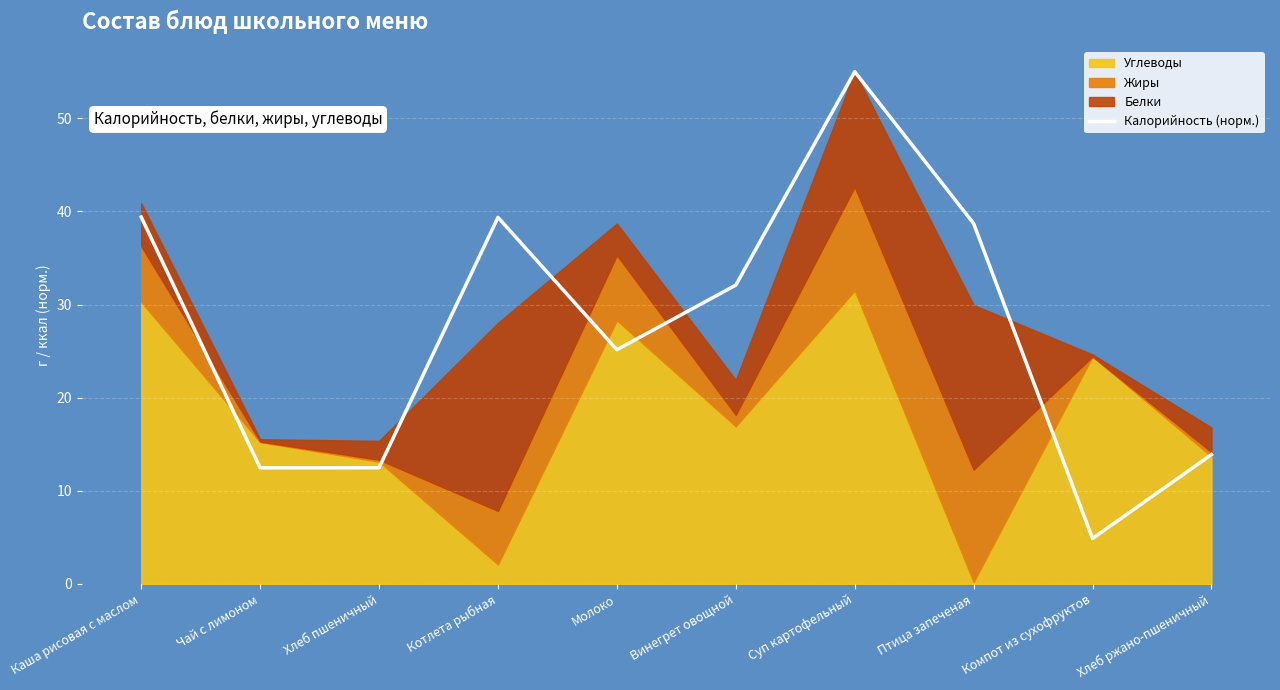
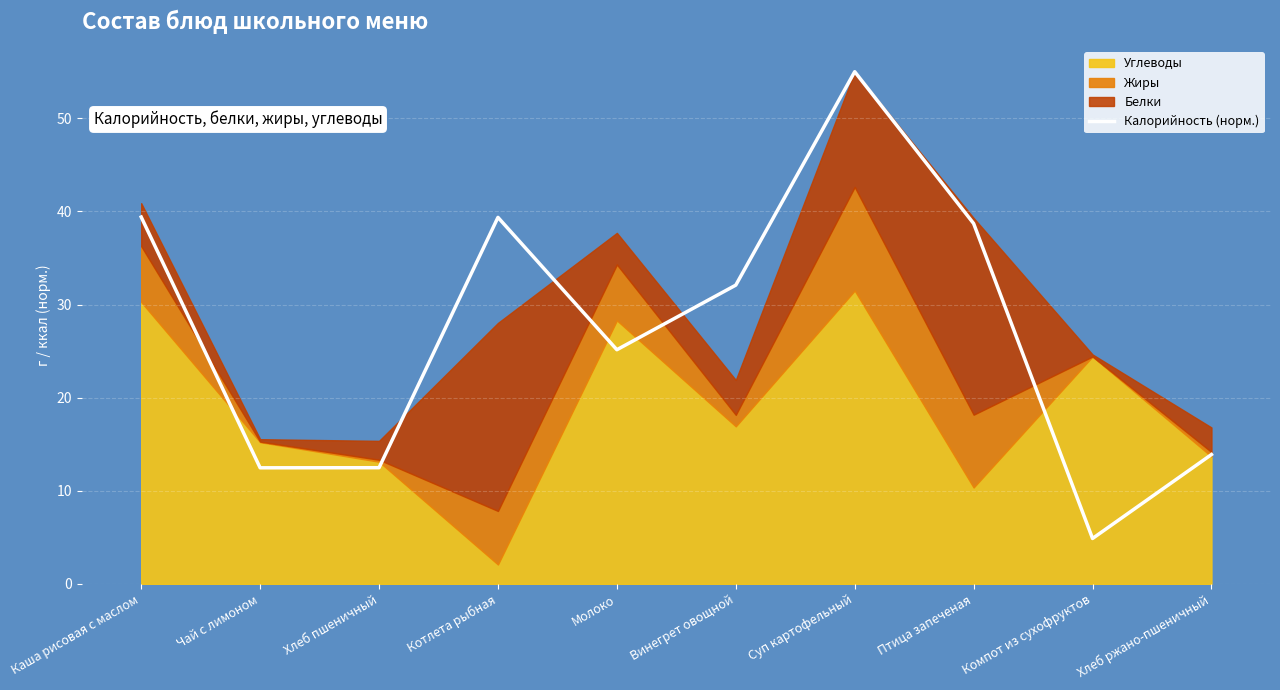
  {
    "Калорийность (норм.)": {
      "Каша рисовая с маслом": 39,
      "Чай с лимоном": 12,
      "Хлеб пшеничный": 12,
      "Котлета рыбная": 39,
      "Молоко": 25,
      "Винегрет овощной": 32,
      "Птица запеченая": 39,
      "Компот из сухофруктов": 5
    },
    "Углеводы": {
      "Каша рисовая с маслом": 30,
      "Котлета рыбная": 2,
      "Молоко": 28,
      "Винегрет овощной": 17,
      "Суп картофельный": 32,
-     "Птица запеченая": 0
+     "Птица запеченая": 10
    },
    "Жиры": {
      "Каша рисовая с маслом": 6,
      "Котлета рыбная": 6,
-     "Молоко": 7,
+     "Молоко": 6,
      "Винегрет овощной": 1,
      "Суп картофельный": 11,
-     "Птица запеченая": 12
+     "Птица запеченая": 8
    },
    "Белки": {
      "Каша рисовая с маслом": 5,
      "Хлеб пшеничный": 2,
      "Котлета рыбная": 20,
      "Молоко": 3,
      "Винегрет овощной": 4,
-     "Птица запеченая": 18,
+     "Птица запеченая": 21,
      "Хлеб ржано-пшеничный": 3
    }
  }
